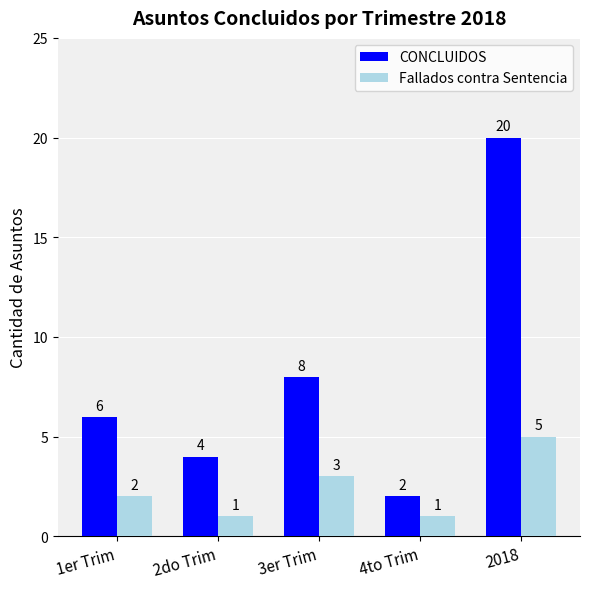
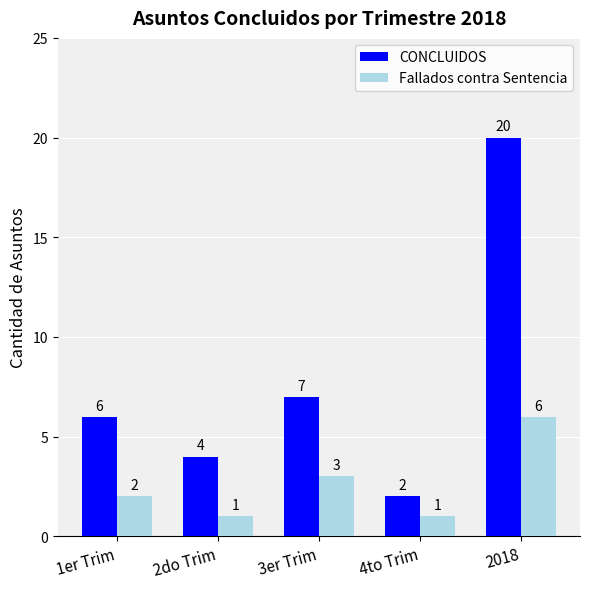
  {
    "CONCLUIDOS": {
      "1er Trim": 6,
      "2do Trim": 4,
-     "3er Trim": 8,
+     "3er Trim": 7,
      "4to Trim": 2,
      "2018": 20
    },
    "Fallados contra Sentencia": {
      "1er Trim": 2,
      "2do Trim": 1,
      "3er Trim": 3,
      "4to Trim": 1,
-     "2018": 5
+     "2018": 6
    }
  }
